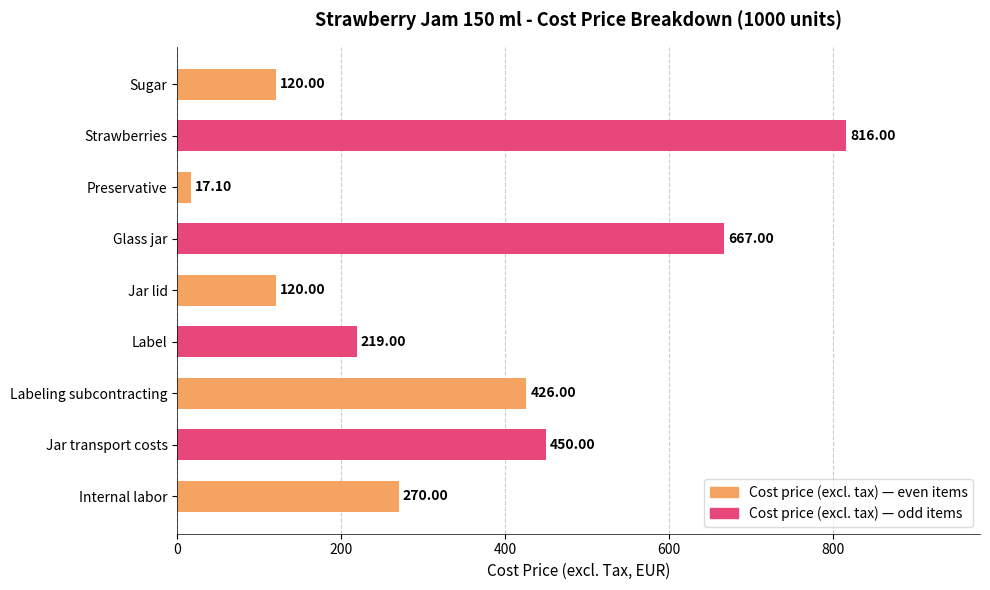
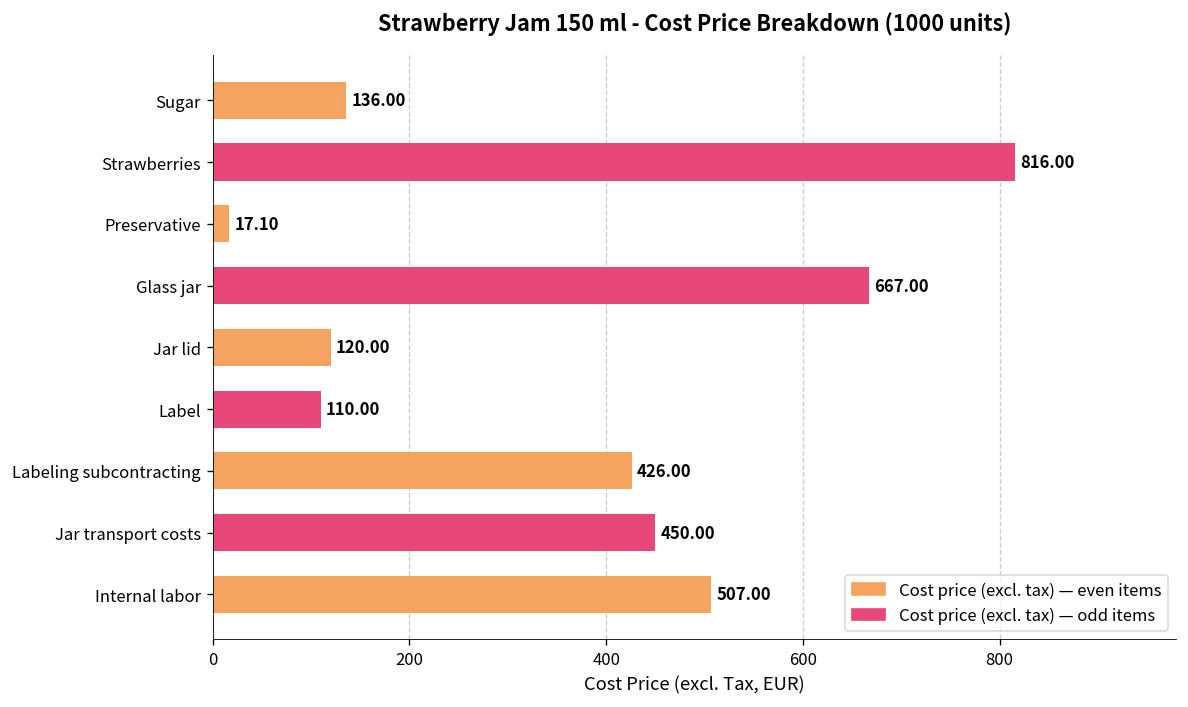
  {
-   "Sugar": 120.00,
+   "Sugar": 136.00,
    "Strawberries": 816.00,
    "Preservative": 17.10,
    "Glass jar": 667.00,
    "Jar lid": 120.00,
-   "Label": 219.00,
+   "Label": 110.00,
    "Labeling subcontracting": 426.00,
    "Jar transport costs": 450.00,
-   "Internal labor": 270.00
+   "Internal labor": 507.00
  }
